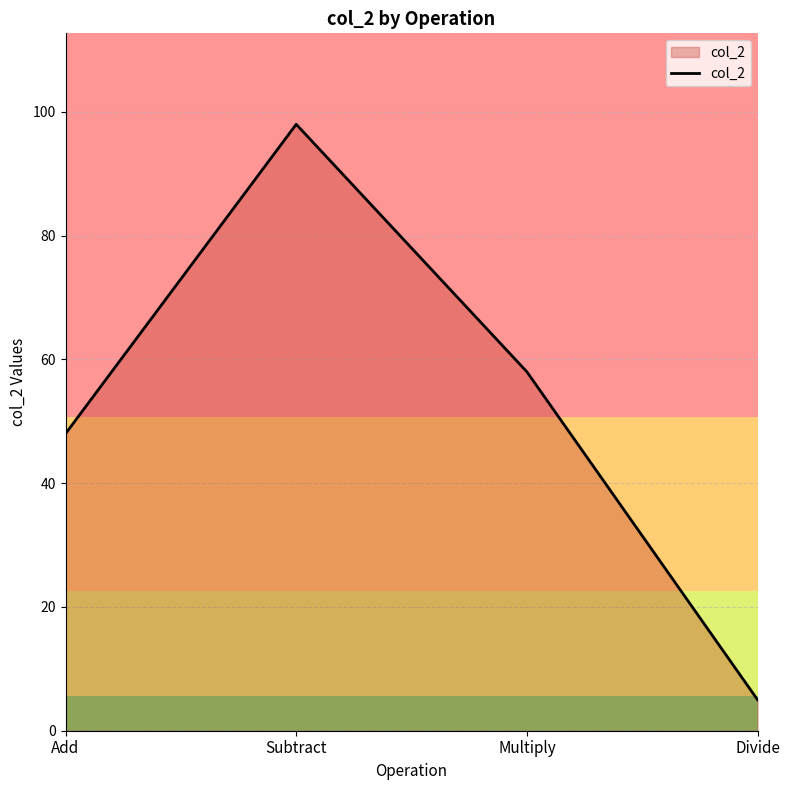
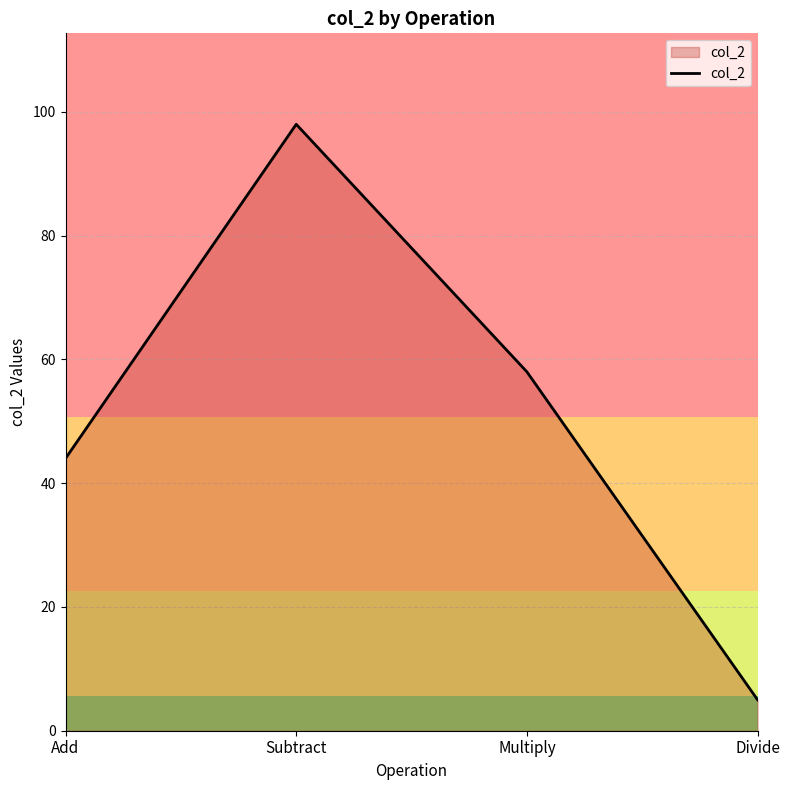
  {
-   "Add": 48,
+   "Add": 44,
    "Subtract": 98,
    "Multiply": 58,
    "Divide": 5
  }
